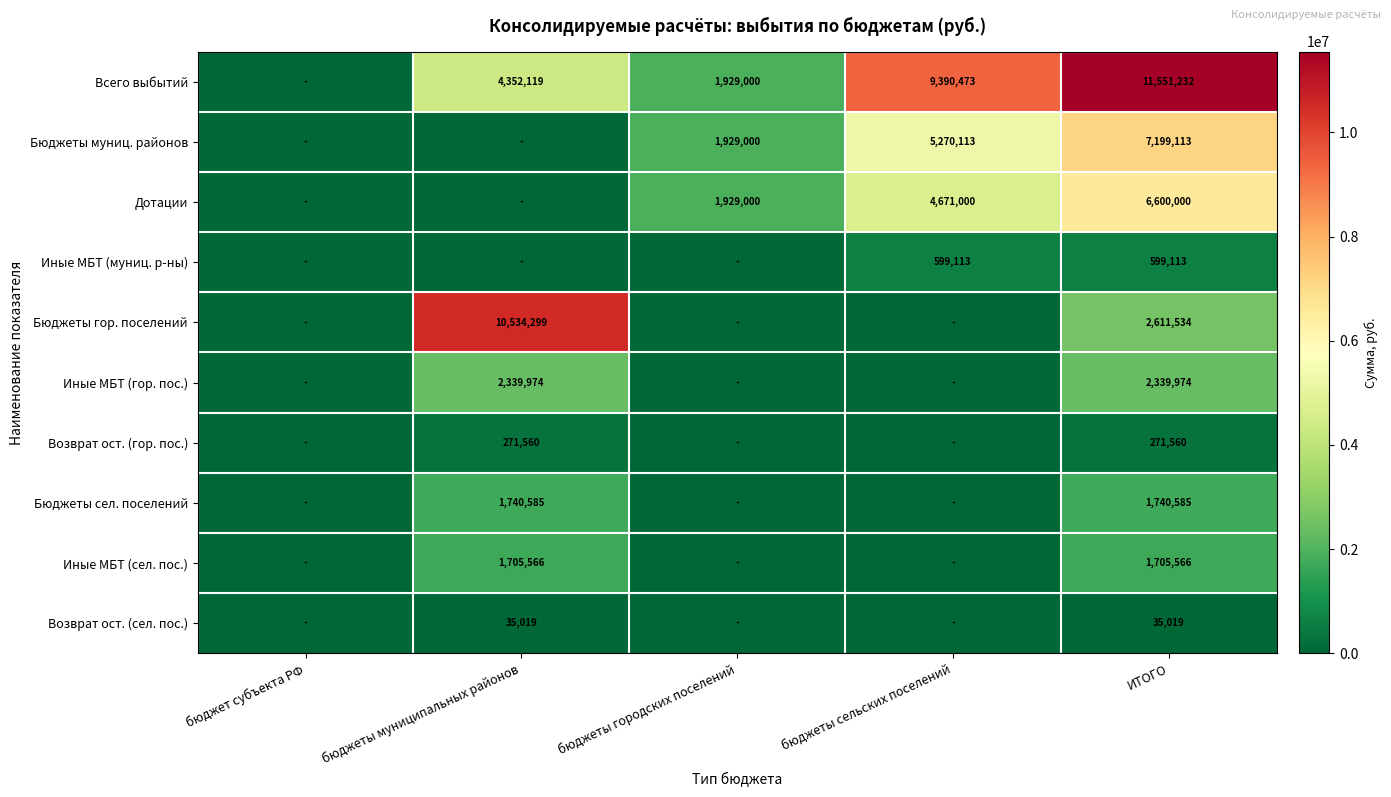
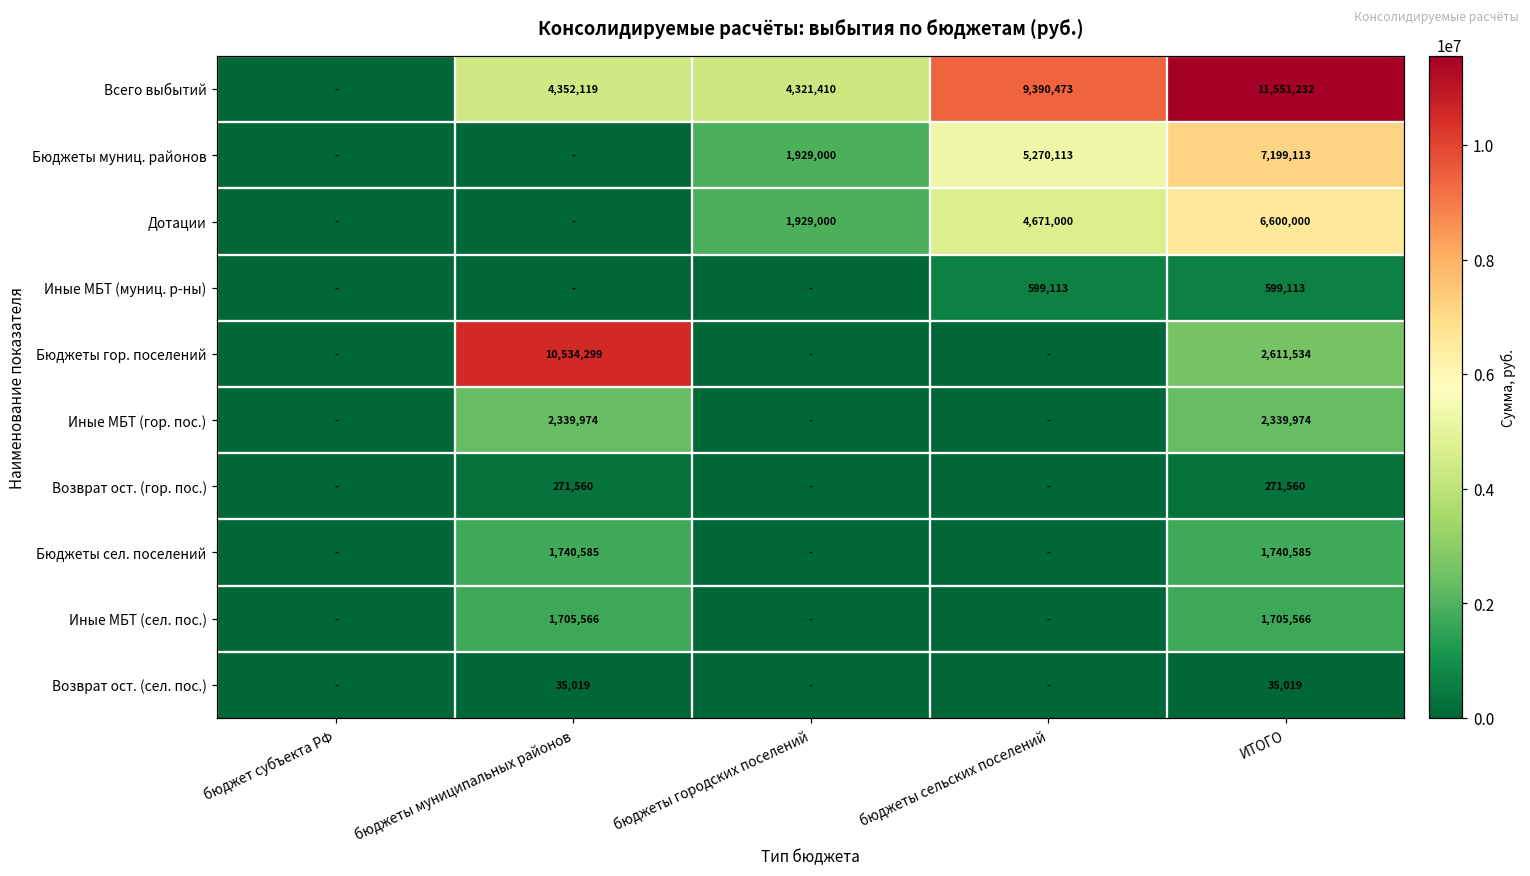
  {
    "Всего выбытий": {
      "бюджеты муниципальных районов": "4,352,119",
-     "бюджеты городских поселений": "1,929,000",
+     "бюджеты городских поселений": "4,321,410",
      "бюджеты сельских поселений": "9,390,473",
      "ИТОГО": "11,551,232"
    },
    "Бюджеты муниц. районов": {
      "бюджеты городских поселений": "1,929,000",
      "бюджеты сельских поселений": "5,270,113",
      "ИТОГО": "7,199,113"
    },
    "Дотации": {
      "бюджеты городских поселений": "1,929,000",
      "бюджеты сельских поселений": "4,671,000",
      "ИТОГО": "6,600,000"
    },
    "Иные МБТ (муниц. р-ны)": {
      "бюджеты сельских поселений": "599,113",
      "ИТОГО": "599,113"
    },
    "Бюджеты гор. поселений": {
      "бюджеты муниципальных районов": "10,534,299",
      "ИТОГО": "2,611,534"
    },
    "Иные МБТ (гор. пос.)": {
      "бюджеты муниципальных районов": "2,339,974",
      "ИТОГО": "2,339,974"
    },
    "Возврат ост. (гор. пос.)": {
      "бюджеты муниципальных районов": "271,560",
      "ИТОГО": "271,560"
    },
    "Бюджеты сел. поселений": {
      "бюджеты муниципальных районов": "1,740,585",
      "ИТОГО": "1,740,585"
    },
    "Иные МБТ (сел. пос.)": {
      "бюджеты муниципальных районов": "1,705,566",
      "ИТОГО": "1,705,566"
    },
    "Возврат ост. (сел. пос.)": {
      "бюджеты муниципальных районов": "35,019",
      "ИТОГО": "35,019"
    }
  }
